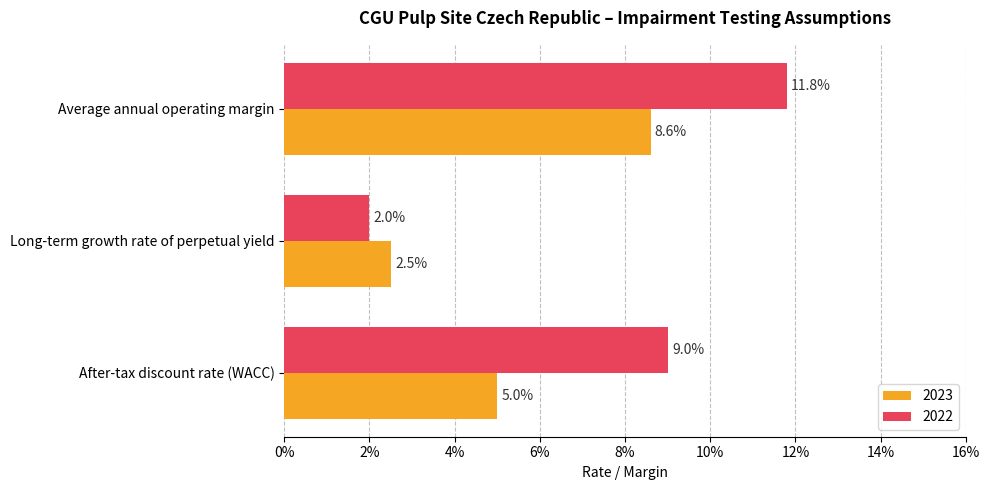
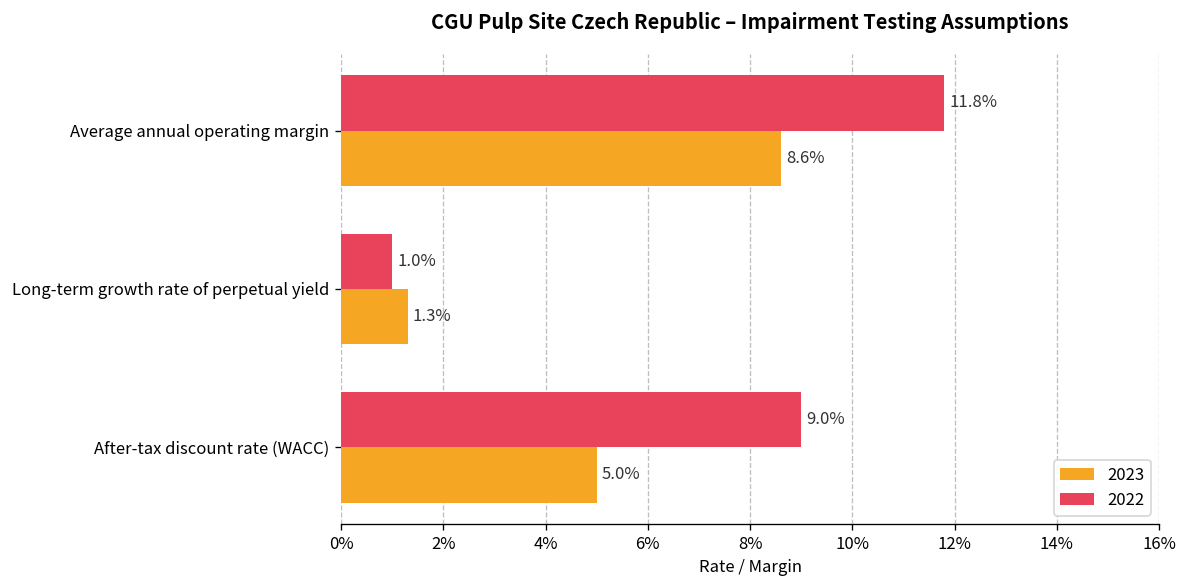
  {
    "2023": {
      "Average annual operating margin": "8.6%",
-     "Long-term growth rate of perpetual yield": "2.5%",
+     "Long-term growth rate of perpetual yield": "1.3%",
      "After-tax discount rate (WACC)": "5.0%"
    },
    "2022": {
      "Average annual operating margin": "11.8%",
-     "Long-term growth rate of perpetual yield": "2.0%",
+     "Long-term growth rate of perpetual yield": "1.0%",
      "After-tax discount rate (WACC)": "9.0%"
    }
  }
